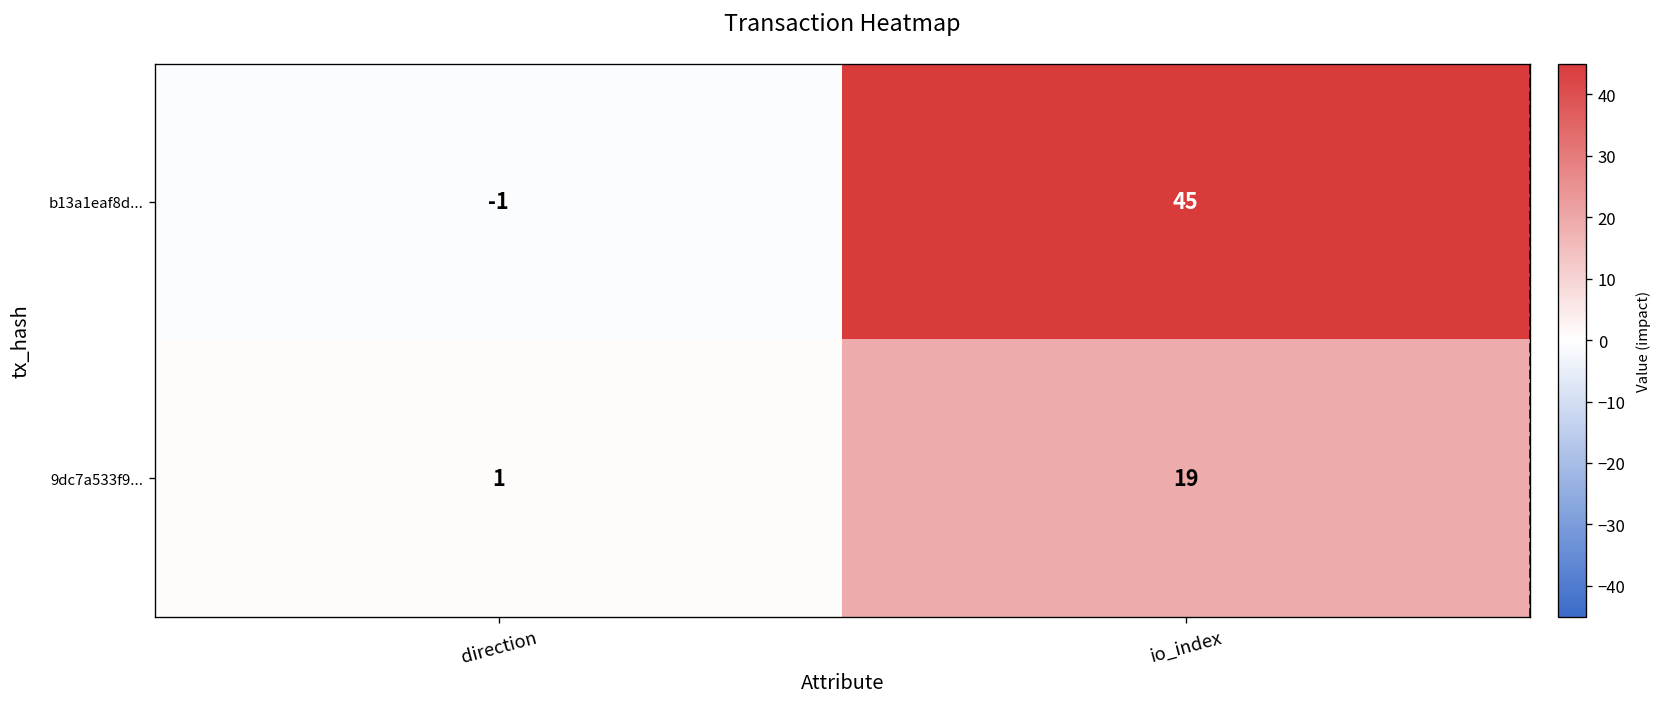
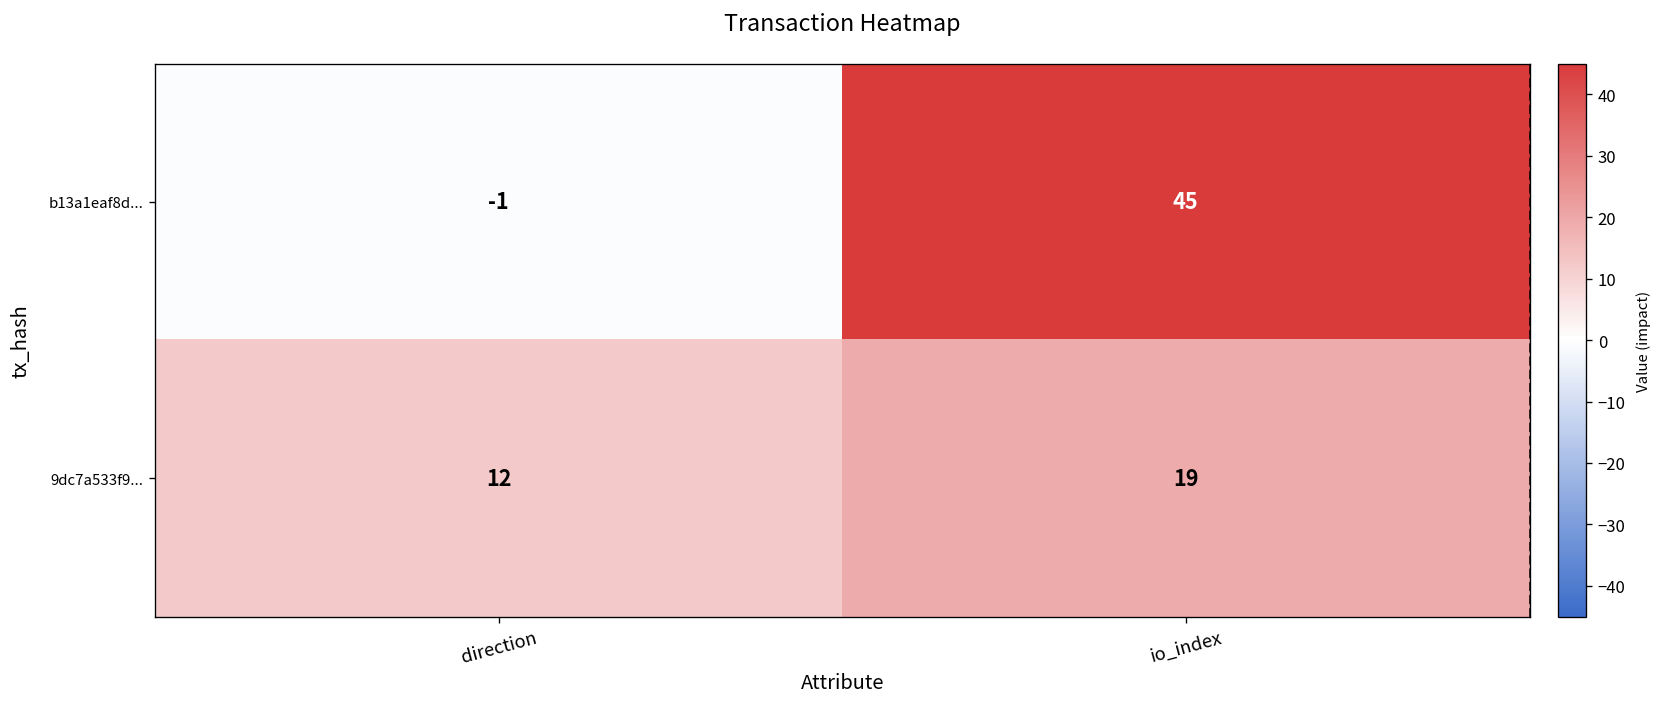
  {
    "b13a1eaf8d...": {
      "direction": -1,
      "io_index": 45
    },
    "9dc7a533f9...": {
-     "direction": 1,
+     "direction": 12,
      "io_index": 19
    }
  }
